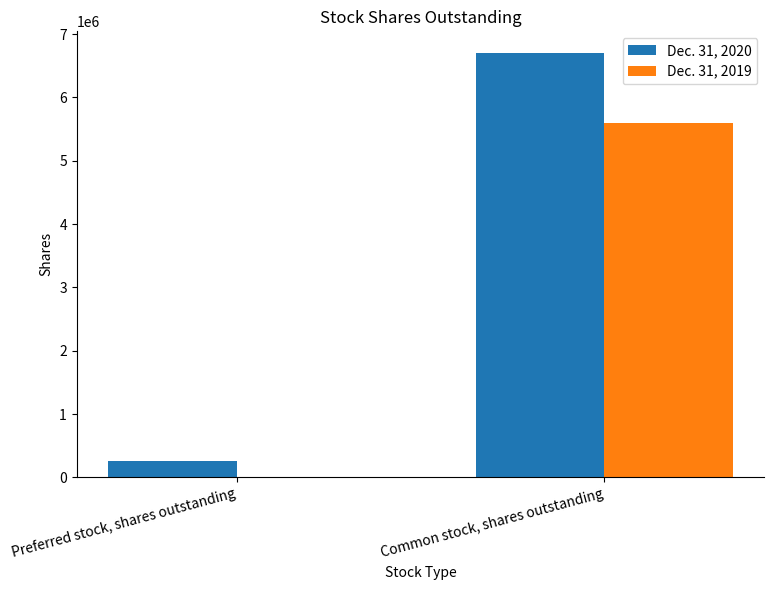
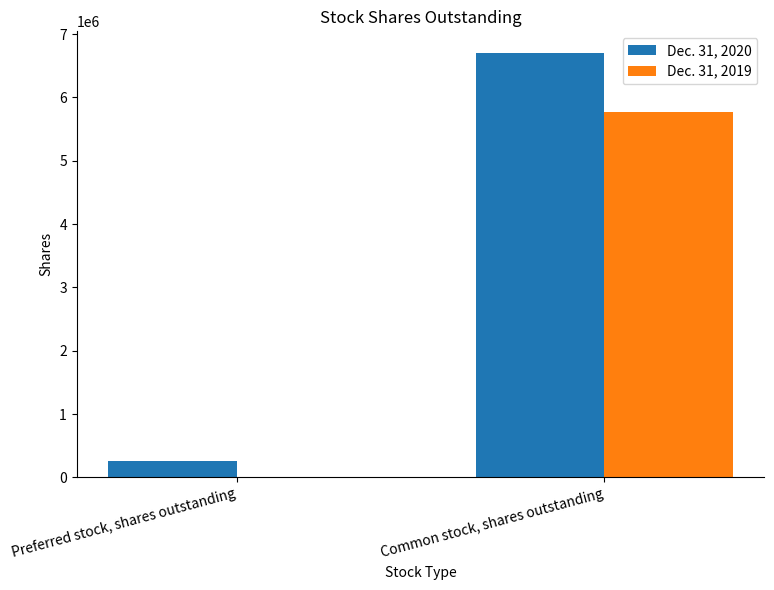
  {
    "Dec. 31, 2020": {
      "Preferred stock, shares outstanding": 300000,
      "Common stock, shares outstanding": 6700000
    },
    "Dec. 31, 2019": {
-     "Common stock, shares outstanding": 5600000
+     "Common stock, shares outstanding": 5800000
    }
  }
